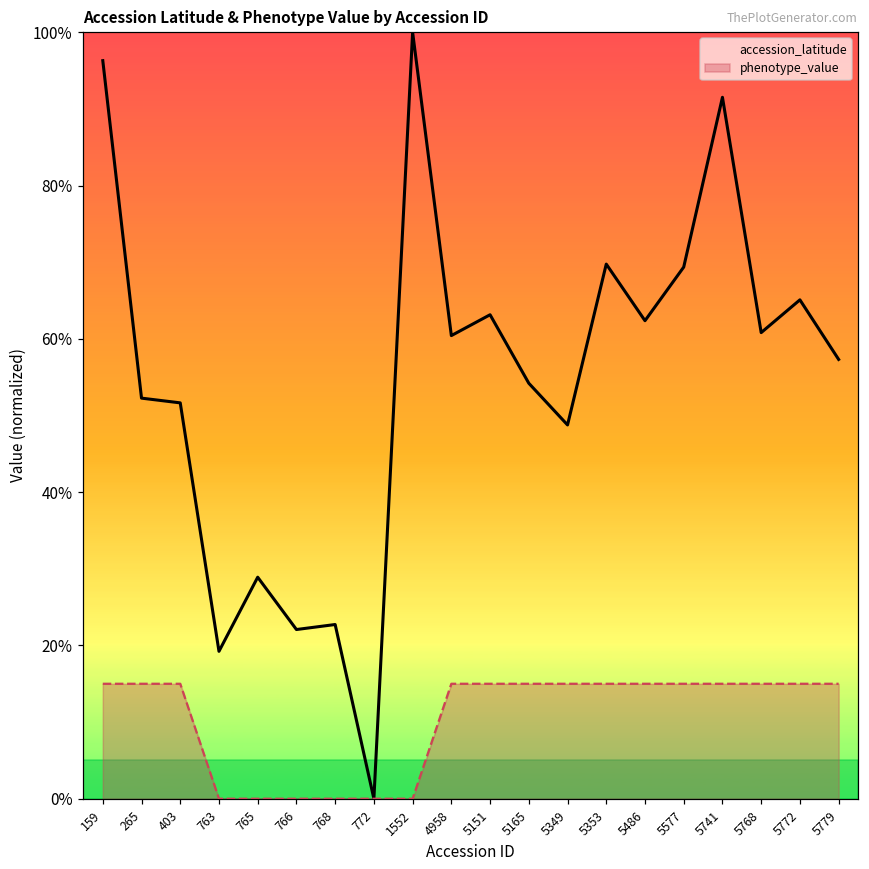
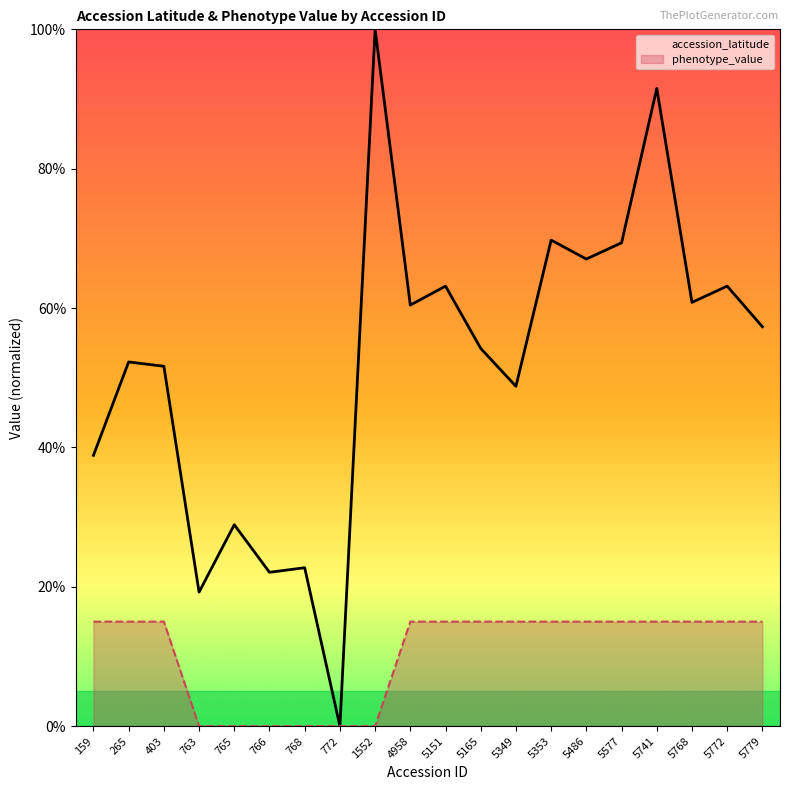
  {
    "accession_latitude": {
-     "159": "96%",
+     "159": "39%",
      "265": "52%",
      "403": "52%",
      "763": "19%",
      "765": "29%",
      "766": "22%",
      "768": "23%",
      "1552": "100%",
      "4958": "60%",
      "5151": "63%",
      "5165": "54%",
      "5349": "49%",
      "5353": "70%",
-     "5486": "62%",
+     "5486": "67%",
      "5577": "69%",
      "5741": "92%",
      "5768": "61%",
-     "5772": "65%",
+     "5772": "63%",
      "5779": "57%"
    },
    "phenotype_value": {
      "159": "15%",
      "265": "15%",
      "403": "15%",
      "4958": "15%",
      "5151": "15%",
      "5165": "15%",
      "5349": "15%",
      "5353": "15%",
      "5486": "15%",
      "5577": "15%",
      "5741": "15%",
      "5768": "15%",
      "5772": "15%",
      "5779": "15%"
    }
  }
